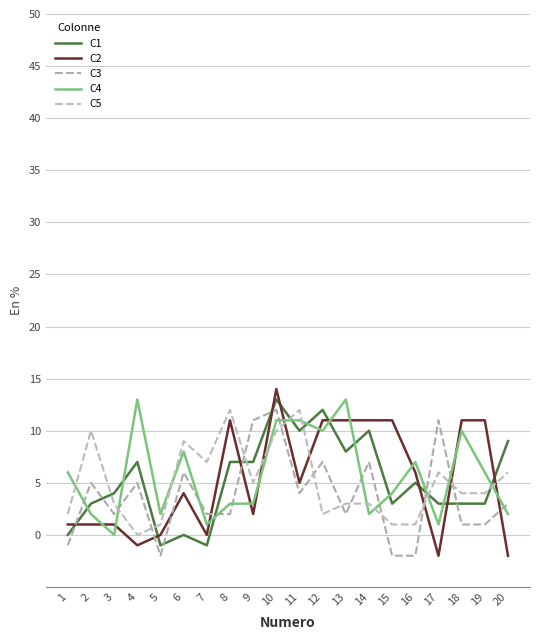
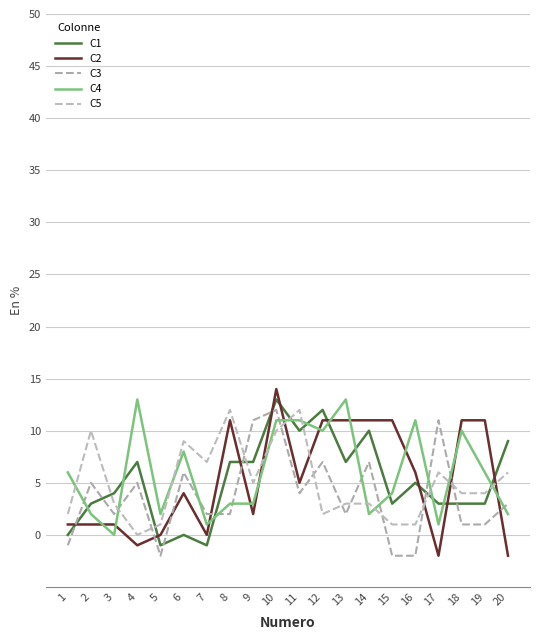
  {
    "C1": {
      "1": 0,
      "2": 3,
      "3": 4,
      "4": 7,
      "5": -1,
      "6": 0,
      "7": -1,
      "8": 7,
      "9": 7,
      "10": 13,
      "11": 10,
      "12": 12,
-     "13": 8,
+     "13": 7,
      "14": 10,
      "15": 3,
      "16": 5,
      "17": 3,
      "18": 3,
      "19": 3,
      "20": 9
    },
    "C2": {
      "1": 1,
      "2": 1,
      "3": 1,
      "4": -1,
      "5": 0,
      "6": 4,
      "7": 0,
      "8": 11,
      "9": 2,
      "10": 14,
      "11": 5,
      "12": 11,
      "13": 11,
      "14": 11,
      "15": 11,
      "16": 6,
      "17": -2,
      "18": 11,
      "19": 11,
      "20": -2
    },
    "C4": {
      "1": 6,
      "2": 2,
      "3": 0,
      "4": 13,
      "5": 2,
      "6": 8,
      "7": 1,
      "8": 3,
      "9": 3,
      "10": 11,
      "11": 11,
      "12": 10,
      "13": 13,
      "14": 2,
      "15": 4,
-     "16": 7,
+     "16": 11,
      "17": 1,
      "18": 10,
      "19": 6,
      "20": 2
    }
  }
